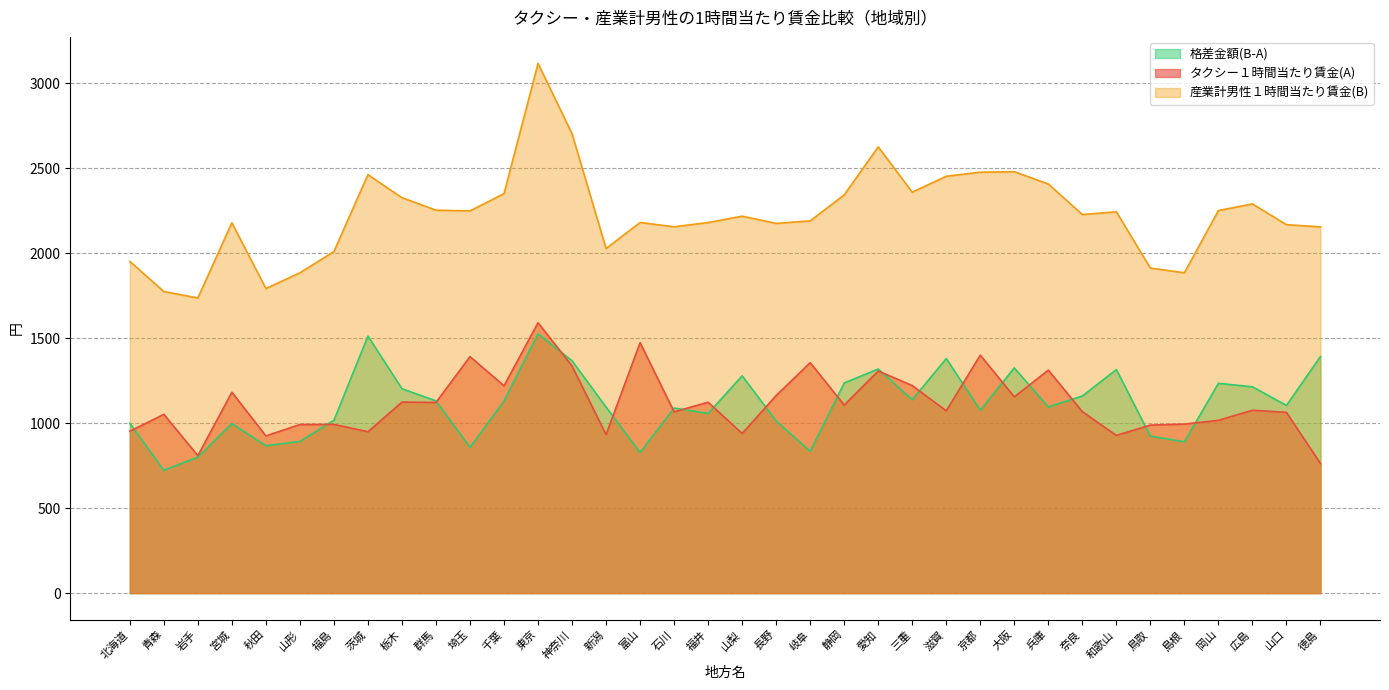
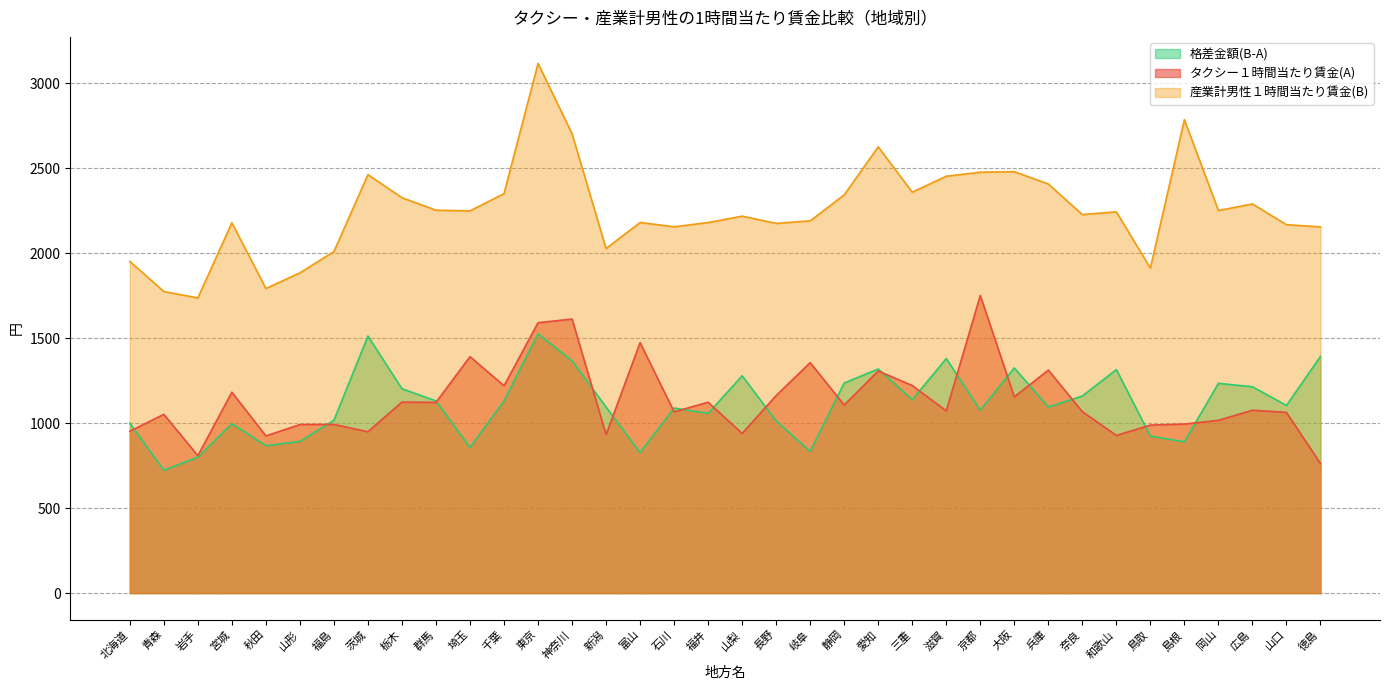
  {
    "格差金額(B-A)": {
      "北海道": 1000,
      "青森": 720,
      "宮城": 1000,
      "秋田": 870,
      "山形": 890,
      "福島": 1020,
      "茨城": 1510,
      "栃木": 1200,
      "埼玉": 860,
      "千葉": 1130,
      "東京": 1530,
      "神奈川": 1370,
      "新潟": 1100,
      "富山": 830,
      "石川": 1090,
      "福井": 1060,
      "山梨": 1280,
      "長野": 1010,
      "岐阜": 830,
      "静岡": 1240,
      "三重": 1140,
      "滋賀": 1380,
      "京都": 1080,
      "大阪": 1330,
      "兵庫": 1100,
      "奈良": 1160,
      "和歌山": 1320,
      "鳥取": 920,
      "島根": 890,
      "岡山": 1230,
      "広島": 1210,
      "山口": 1100,
      "徳島": 1390
    },
    "タクシー１時間当たり賃金(A)": {
      "北海道": 950,
      "青森": 1050,
      "宮城": 1180,
      "秋田": 930,
      "山形": 990,
      "福島": 990,
      "茨城": 950,
      "栃木": 1120,
      "埼玉": 1390,
      "千葉": 1220,
      "東京": 1590,
-     "神奈川": 1340,
+     "神奈川": 1610,
      "新潟": 930,
      "富山": 1470,
      "石川": 1070,
      "福井": 1120,
      "山梨": 940,
      "長野": 1160,
      "岐阜": 1360,
      "静岡": 1110,
      "三重": 1220,
      "滋賀": 1070,
-     "京都": 1400,
+     "京都": 1750,
      "大阪": 1160,
      "兵庫": 1310,
      "奈良": 1070,
      "和歌山": 930,
      "鳥取": 990,
      "島根": 990,
      "岡山": 1020,
      "広島": 1080,
      "山口": 1060,
      "徳島": 760
    },
    "産業計男性１時間当たり賃金(B)": {
      "北海道": 1950,
      "青森": 1780,
      "岩手": 1740,
      "宮城": 2180,
      "秋田": 1790,
      "山形": 1890,
      "福島": 2010,
      "茨城": 2460,
      "栃木": 2330,
      "群馬": 2250,
      "埼玉": 2250,
      "千葉": 2350,
      "東京": 3120,
      "神奈川": 2700,
      "新潟": 2030,
      "富山": 2180,
      "石川": 2160,
      "福井": 2180,
      "山梨": 2220,
      "長野": 2180,
      "岐阜": 2190,
      "静岡": 2340,
      "愛知": 2630,
      "三重": 2360,
      "滋賀": 2450,
      "京都": 2480,
      "大阪": 2480,
      "兵庫": 2410,
      "奈良": 2230,
      "和歌山": 2240,
      "鳥取": 1910,
-     "島根": 1890,
+     "島根": 2790,
      "岡山": 2250,
      "広島": 2290,
      "山口": 2170,
      "徳島": 2160
    }
  }
